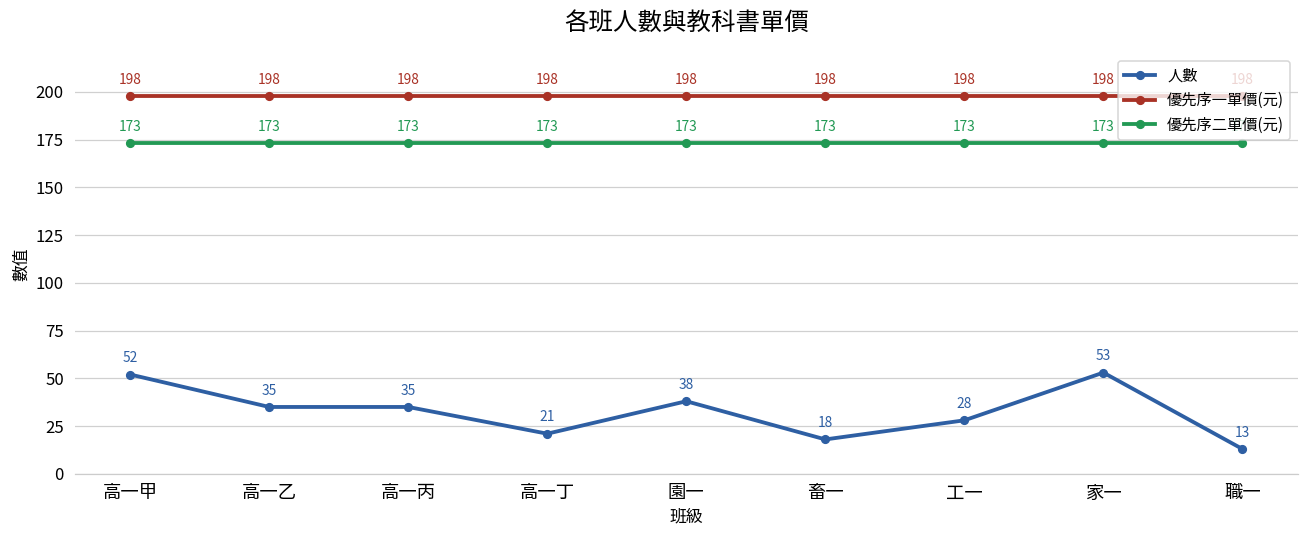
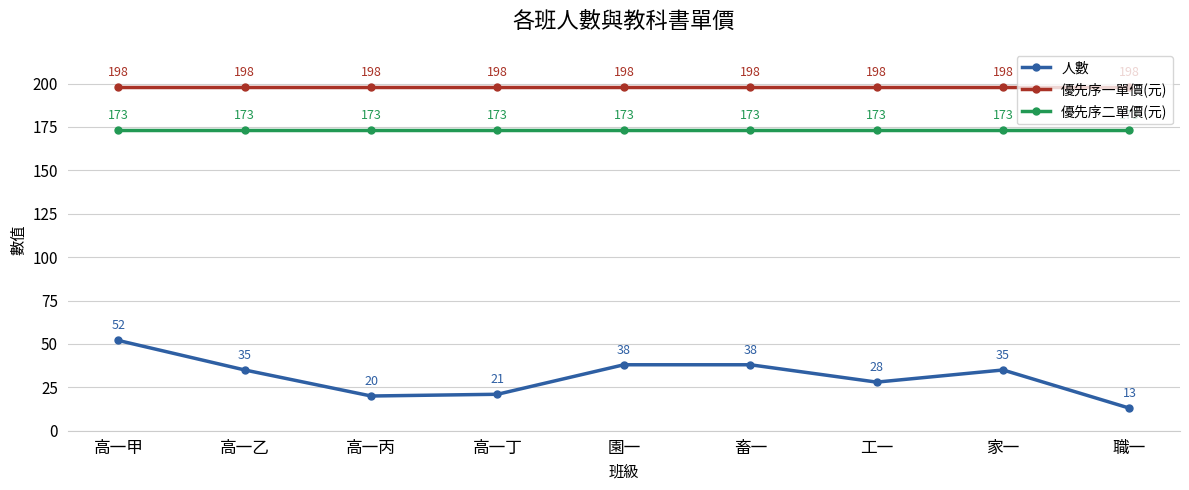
  {
    "人數": {
      "高一甲": 52,
      "高一乙": 35,
-     "高一丙": 35,
+     "高一丙": 20,
      "高一丁": 21,
      "園一": 38,
-     "畜一": 18,
+     "畜一": 38,
      "工一": 28,
-     "家一": 53,
+     "家一": 35,
      "職一": 13
    },
    "優先序一單價(元)": {
      "高一甲": 198,
      "高一乙": 198,
      "高一丙": 198,
      "高一丁": 198,
      "園一": 198,
      "畜一": 198,
      "工一": 198,
      "家一": 198
    },
    "優先序二單價(元)": {
      "高一甲": 173,
      "高一乙": 173,
      "高一丙": 173,
      "高一丁": 173,
      "園一": 173,
      "畜一": 173,
      "工一": 173,
      "家一": 173
    }
  }
